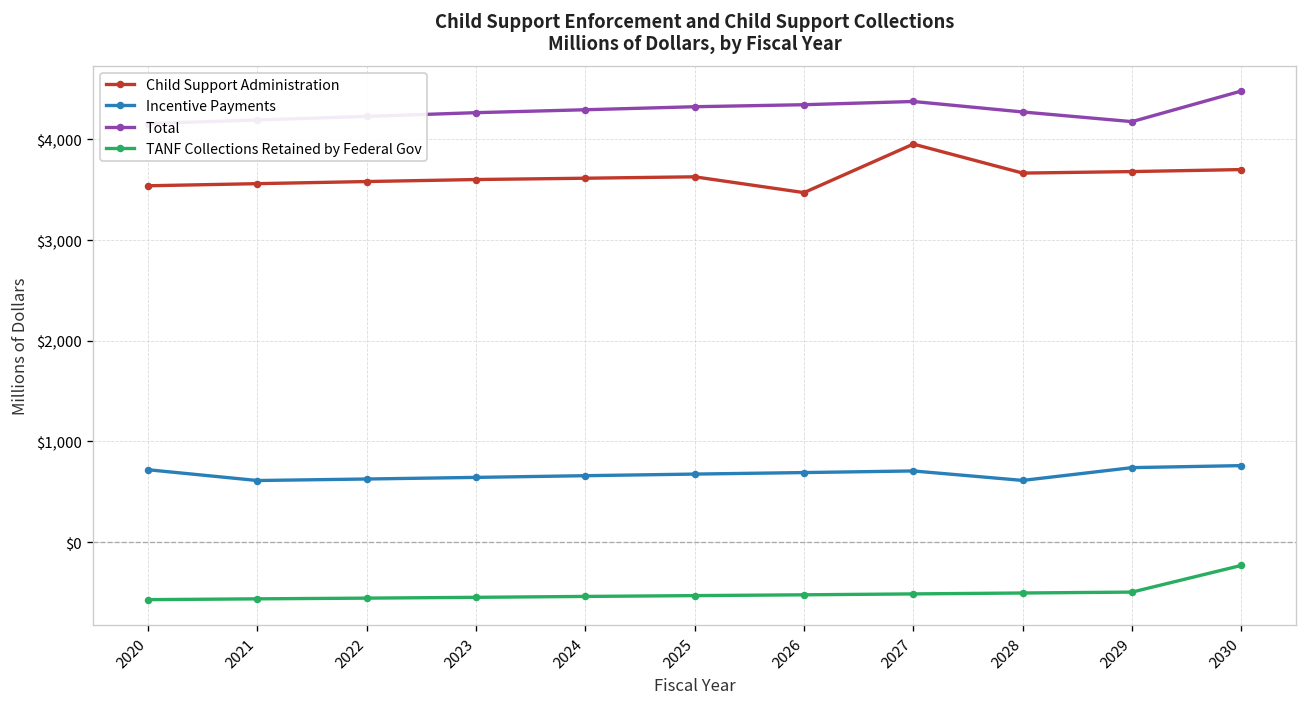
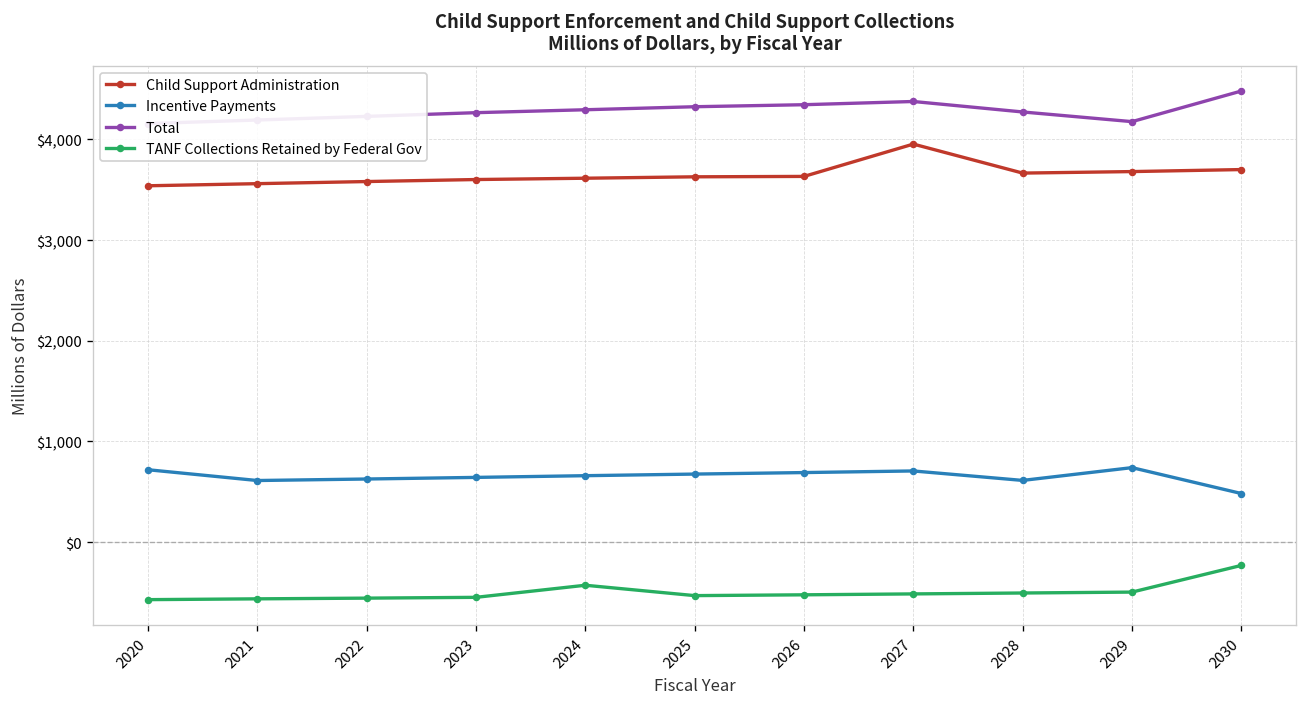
  {
    "Child Support Administration": {
      "2020": "$3,500",
      "2021": "$3,600",
      "2022": "$3,600",
      "2023": "$3,600",
      "2024": "$3,600",
      "2025": "$3,600",
-     "2026": "$3,500",
+     "2026": "$3,600",
      "2027": "$4,000",
      "2028": "$3,700",
      "2029": "$3,700",
      "2030": "$3,700"
    },
    "Incentive Payments": {
      "2020": "$700",
      "2021": "$600",
      "2022": "$600",
      "2023": "$600",
      "2024": "$700",
      "2025": "$700",
      "2026": "$700",
      "2027": "$700",
      "2028": "$600",
      "2029": "$700",
-     "2030": "$800"
+     "2030": "$500"
    },
    "Total": {
      "2023": "$4,300",
      "2024": "$4,300",
      "2025": "$4,300",
      "2026": "$4,300",
      "2027": "$4,400",
      "2028": "$4,300",
      "2029": "$4,200",
      "2030": "$4,500"
    },
    "TANF Collections Retained by Federal Gov": {
      "2020": "$-600",
      "2021": "$-600",
      "2022": "$-600",
      "2023": "$-500",
-     "2024": "$-500",
+     "2024": "$-400",
      "2025": "$-500",
      "2026": "$-500",
      "2027": "$-500",
      "2028": "$-500",
      "2029": "$-500",
      "2030": "$-200"
    }
  }
